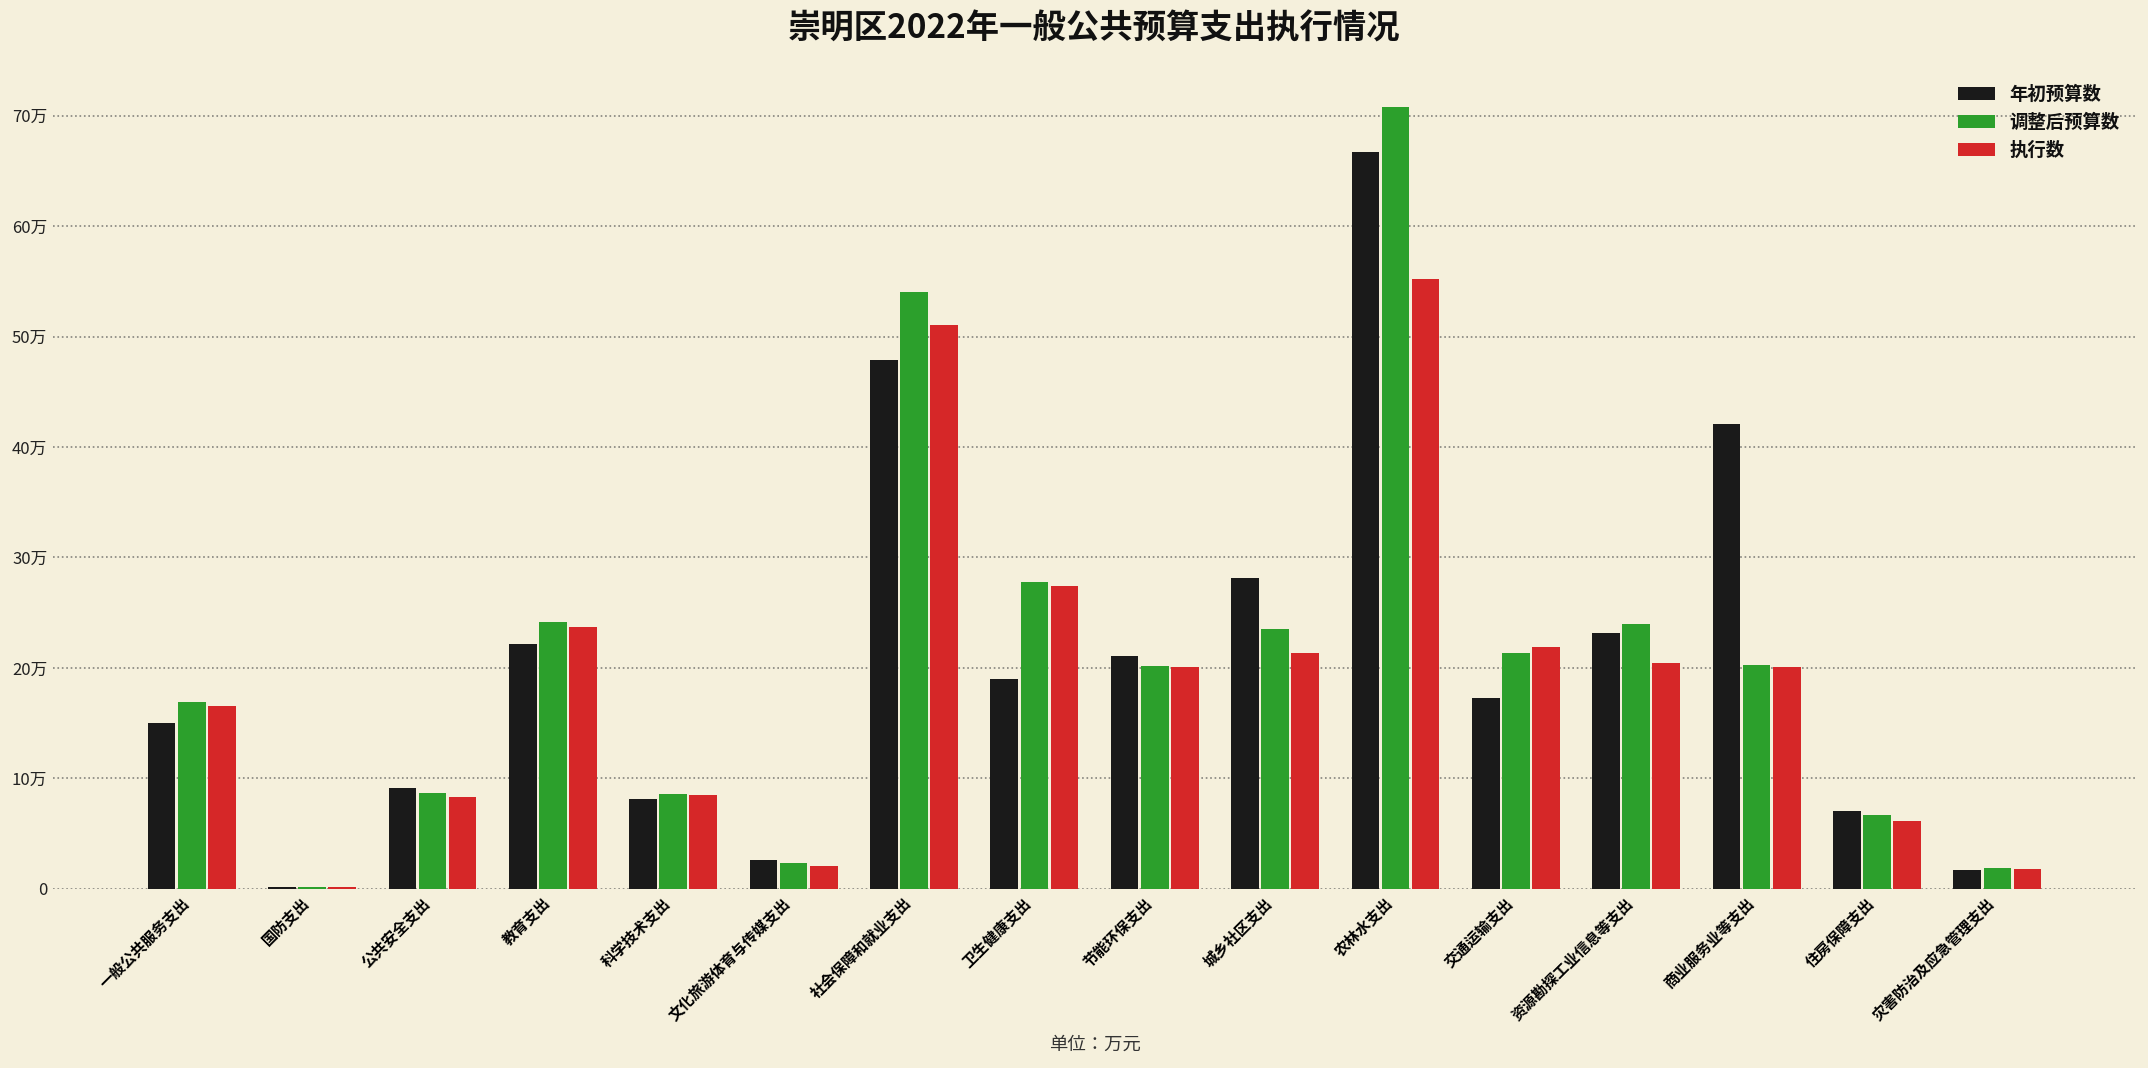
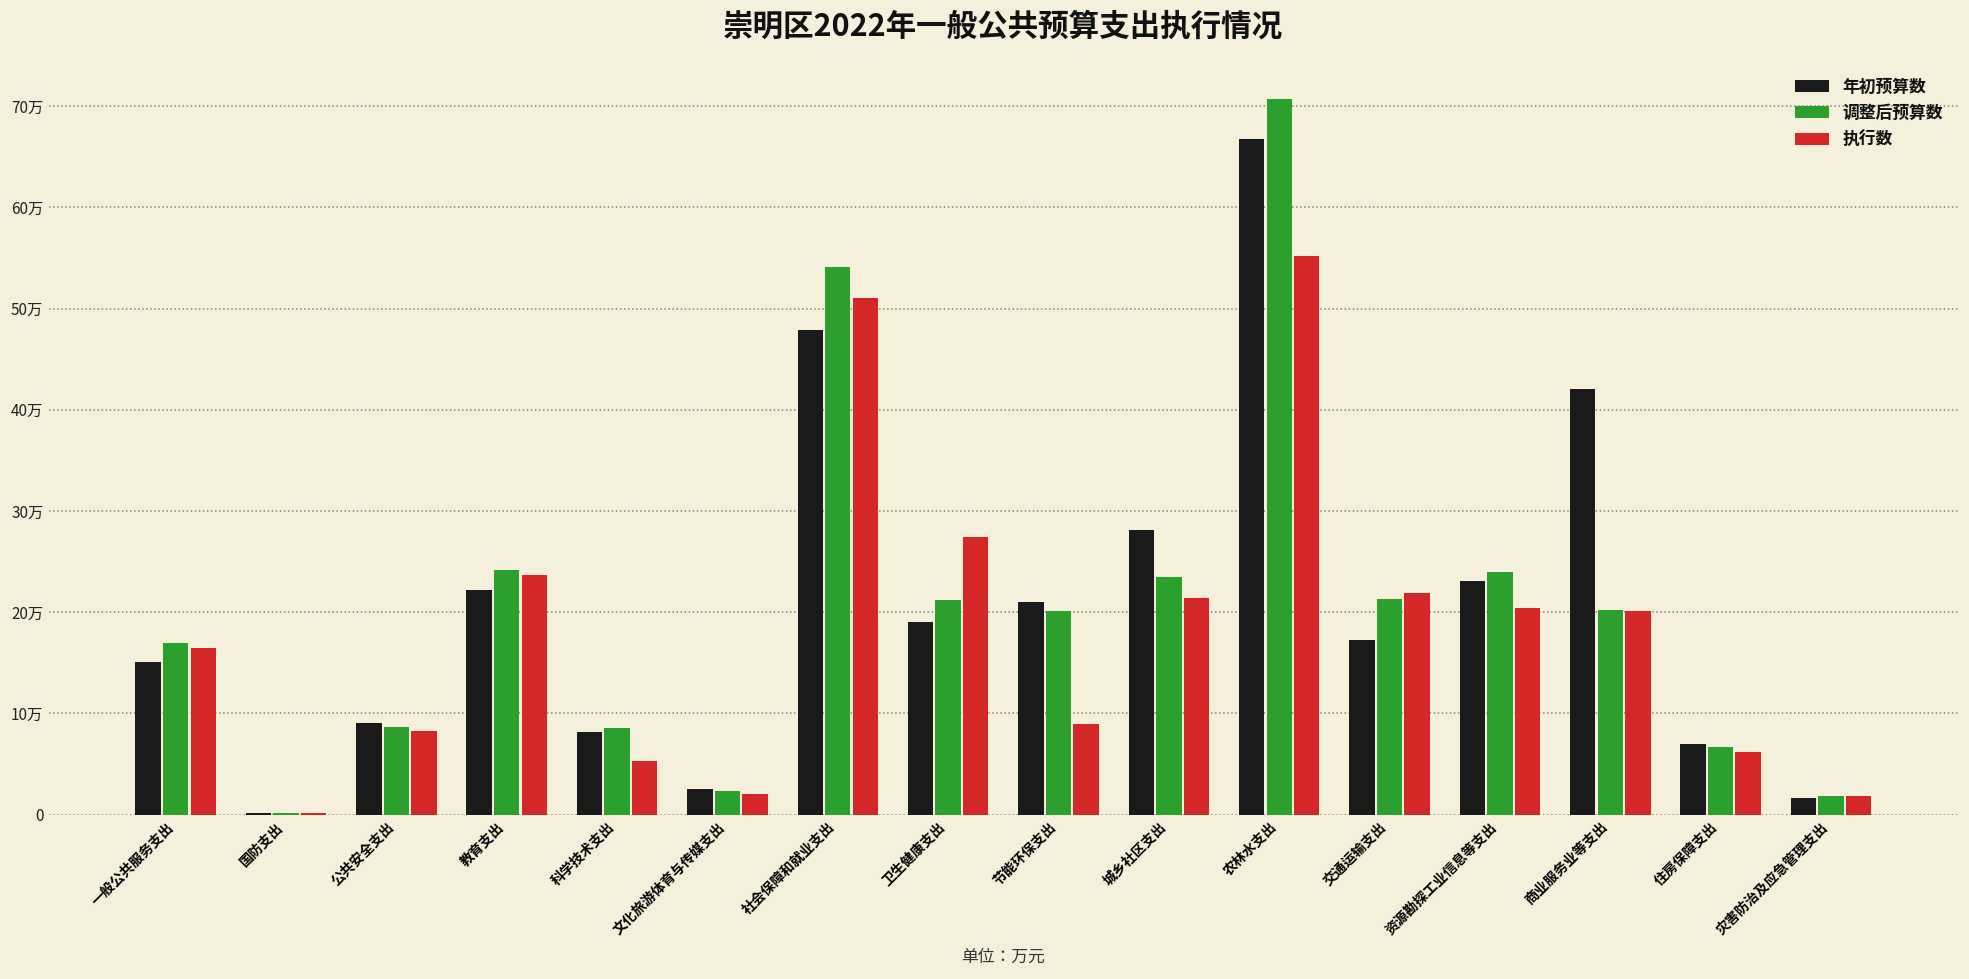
  {
    "年初预算数": {
      "一般公共服务支出": "15万",
      "公共安全支出": "9万",
      "教育支出": "22万",
      "科学技术支出": "8万",
      "文化旅游体育与传媒支出": "3万",
      "社会保障和就业支出": "48万",
      "卫生健康支出": "19万",
      "节能环保支出": "21万",
      "城乡社区支出": "28万",
      "农林水支出": "67万",
      "交通运输支出": "17万",
      "资源勘探工业信息等支出": "23万",
      "商业服务业等支出": "42万",
      "住房保障支出": "7万",
      "灾害防治及应急管理支出": "2万"
    },
    "调整后预算数": {
      "一般公共服务支出": "17万",
      "公共安全支出": "9万",
      "教育支出": "24万",
      "科学技术支出": "9万",
      "文化旅游体育与传媒支出": "2万",
      "社会保障和就业支出": "54万",
-     "卫生健康支出": "28万",
+     "卫生健康支出": "21万",
      "节能环保支出": "20万",
      "城乡社区支出": "24万",
      "农林水支出": "71万",
      "交通运输支出": "21万",
      "资源勘探工业信息等支出": "24万",
      "商业服务业等支出": "20万",
      "住房保障支出": "7万",
      "灾害防治及应急管理支出": "2万"
    },
    "执行数": {
      "一般公共服务支出": "17万",
      "公共安全支出": "8万",
      "教育支出": "24万",
-     "科学技术支出": "9万",
+     "科学技术支出": "5万",
      "文化旅游体育与传媒支出": "2万",
      "社会保障和就业支出": "51万",
      "卫生健康支出": "27万",
-     "节能环保支出": "20万",
+     "节能环保支出": "9万",
      "城乡社区支出": "21万",
      "农林水支出": "55万",
      "交通运输支出": "22万",
      "资源勘探工业信息等支出": "20万",
      "商业服务业等支出": "20万",
      "住房保障支出": "6万",
      "灾害防治及应急管理支出": "2万"
    }
  }
